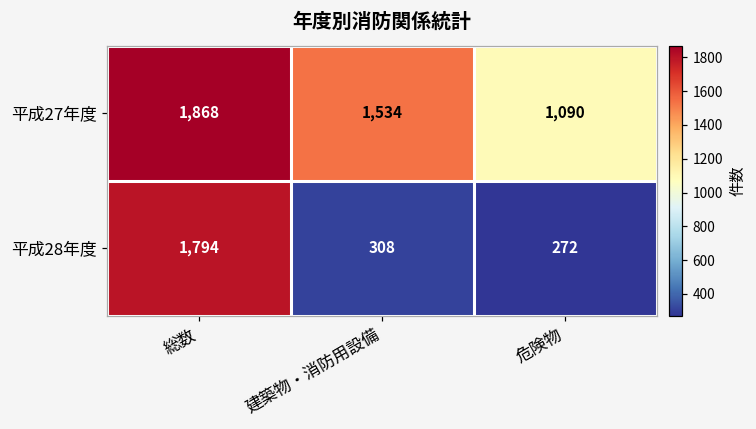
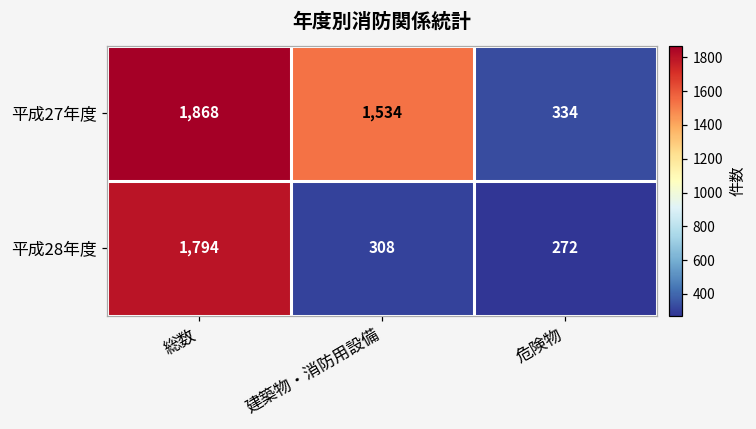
  {
    "平成27年度": {
      "総数": "1,868",
      "建築物・消防用設備": "1,534",
-     "危険物": "1,090"
+     "危険物": "334"
    },
    "平成28年度": {
      "総数": "1,794",
      "建築物・消防用設備": "308",
      "危険物": "272"
    }
  }
